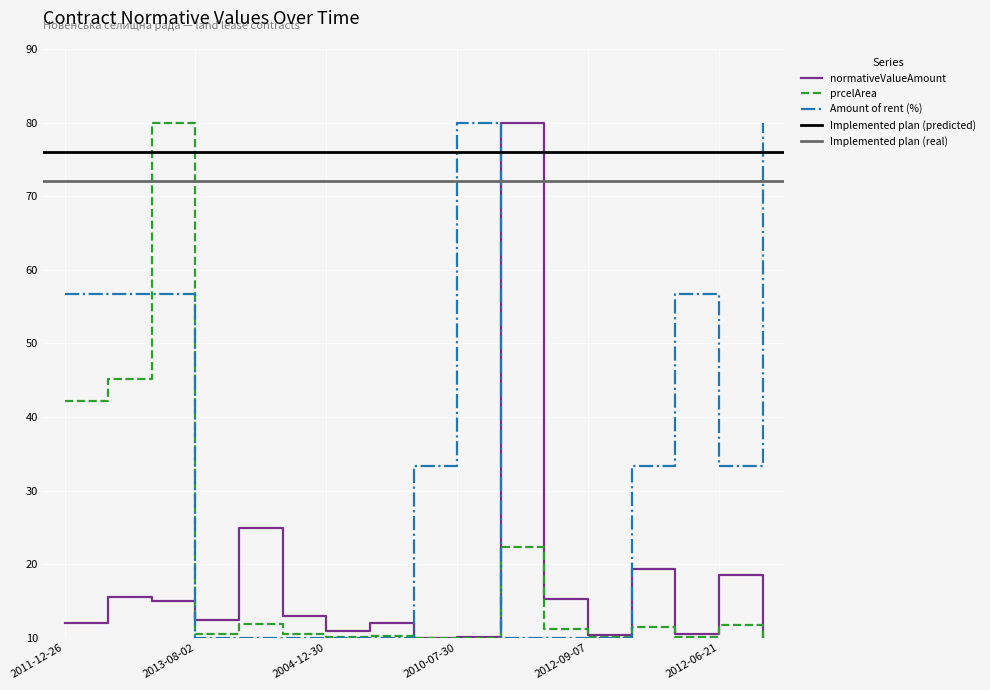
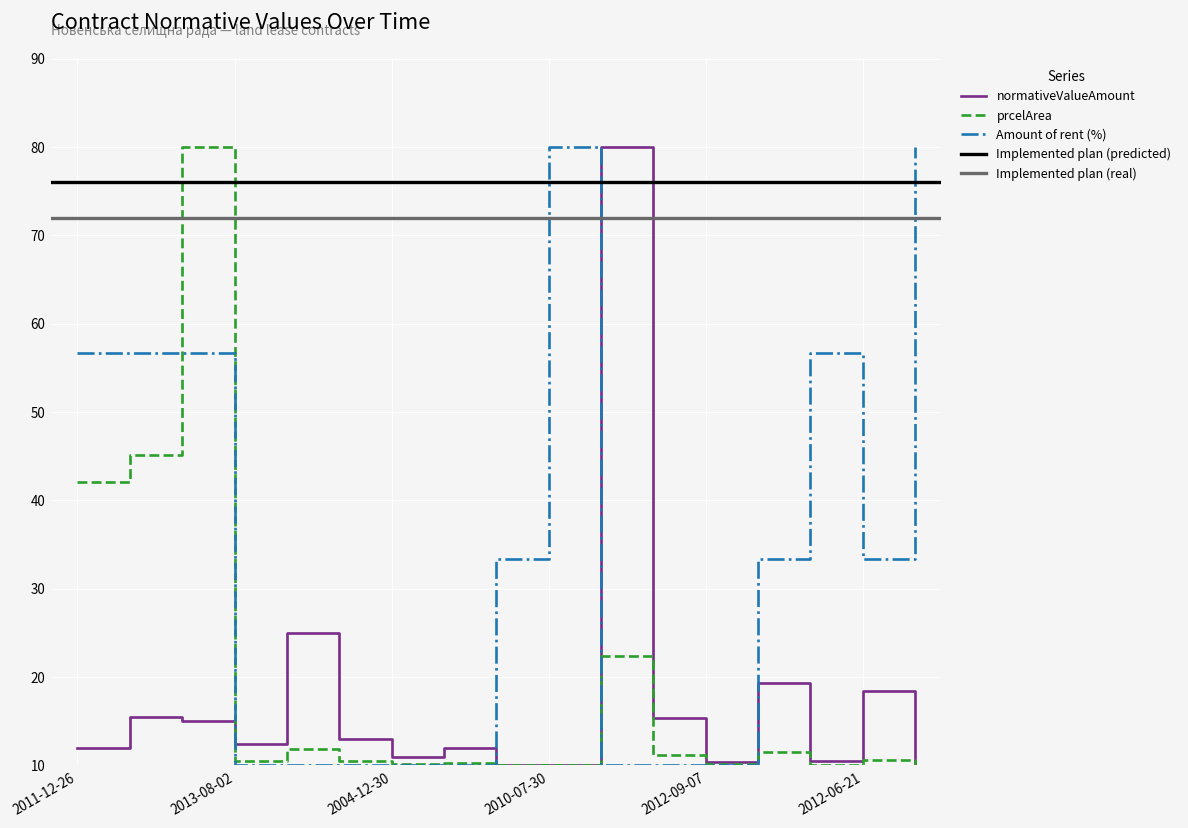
  {
    "normativeValueAmount": {
      "2013-08-02": 12,
      "2012-06-21": 18
    },
    "prcelArea": {
      "2013-08-02": 10,
-     "2012-06-21": 12
+     "2012-06-21": 11
    },
    "Amount of rent (%)": {
      "2013-08-02": 10,
      "2010-07-30": 80,
      "2012-06-21": 33
    }
  }
